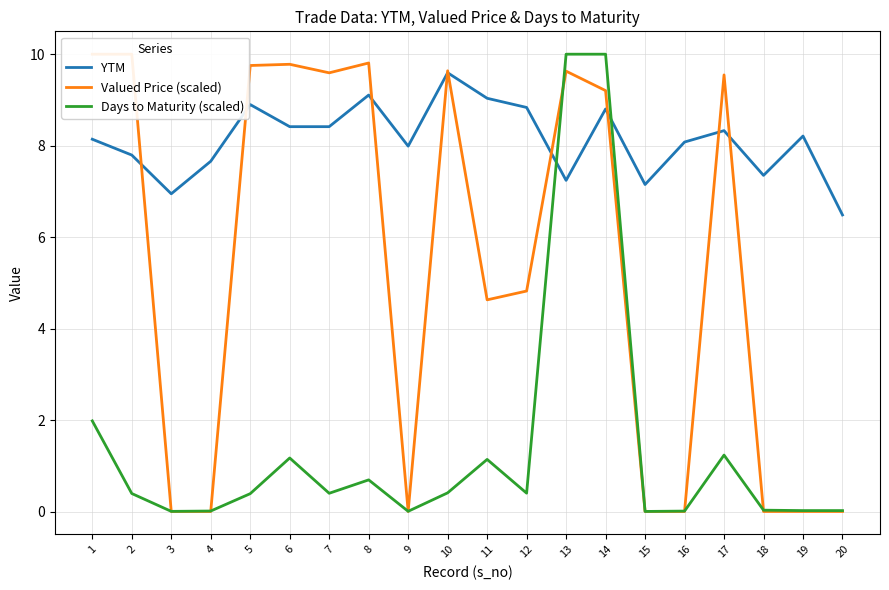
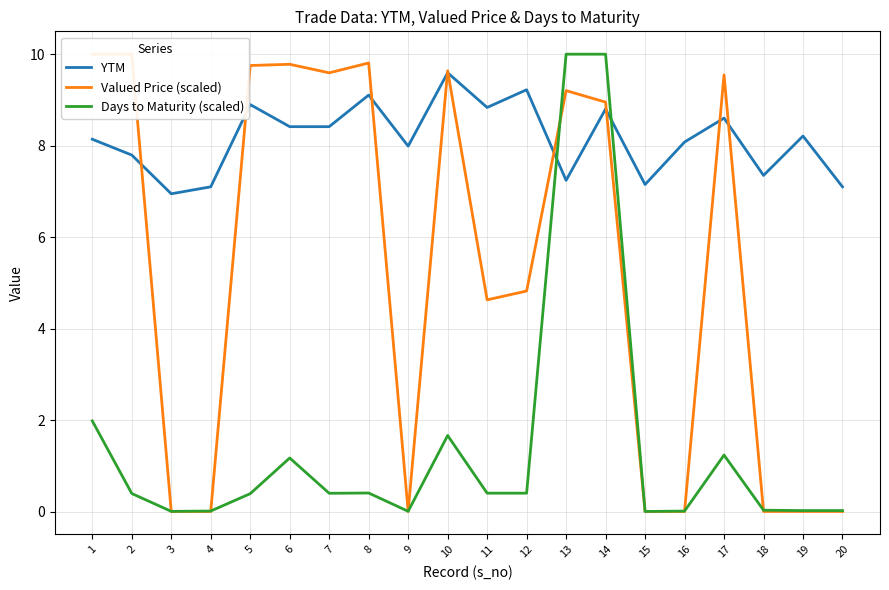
  {
    "YTM": {
      "1": 8.1,
      "2": 7.8,
      "3": 6.9,
-     "4": 7.7,
+     "4": 7.1,
      "5": 8.9,
      "6": 8.4,
      "7": 8.4,
      "8": 9.1,
      "9": 8.0,
-     "11": 9.0,
-     "12": 8.8,
+     "11": 8.8,
+     "12": 9.2,
      "13": 7.2,
      "14": 8.8,
      "15": 7.2,
      "16": 8.1,
-     "17": 8.3,
+     "17": 8.6,
      "18": 7.3,
      "19": 8.2,
-     "20": 6.5
+     "20": 7.1
    },
    "Valued Price (scaled)": {
      "5": 9.8,
      "6": 9.8,
      "7": 9.6,
      "8": 9.8,
      "11": 4.6,
      "12": 4.8,
-     "13": 9.6,
-     "14": 9.2,
+     "13": 9.2,
+     "14": 9.0,
      "17": 9.5
    },
    "Days to Maturity (scaled)": {
      "1": 2.0,
      "2": 0.4,
      "5": 0.4,
      "6": 1.2,
      "7": 0.4,
-     "8": 0.7,
-     "10": 0.4,
-     "11": 1.1,
+     "8": 0.4,
+     "10": 1.7,
+     "11": 0.4,
      "12": 0.4,
      "13": 10.0,
      "14": 10.0,
      "17": 1.2
    }
  }
